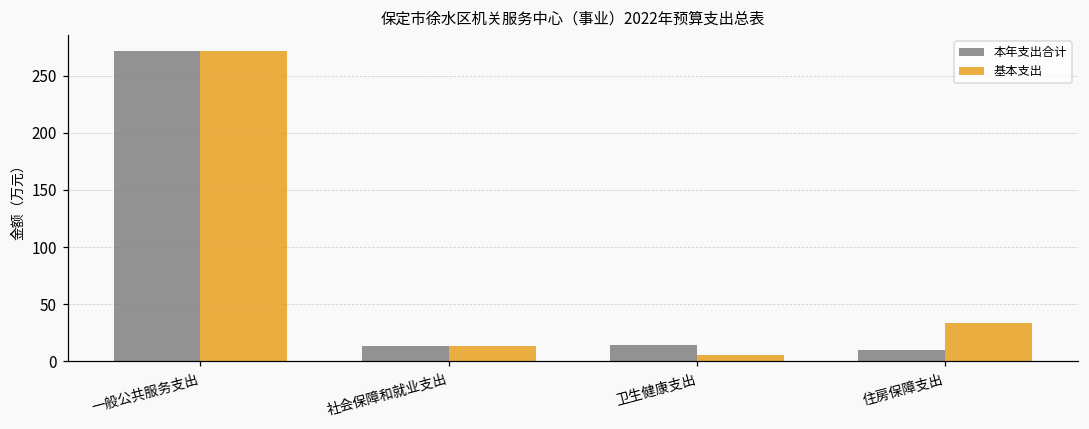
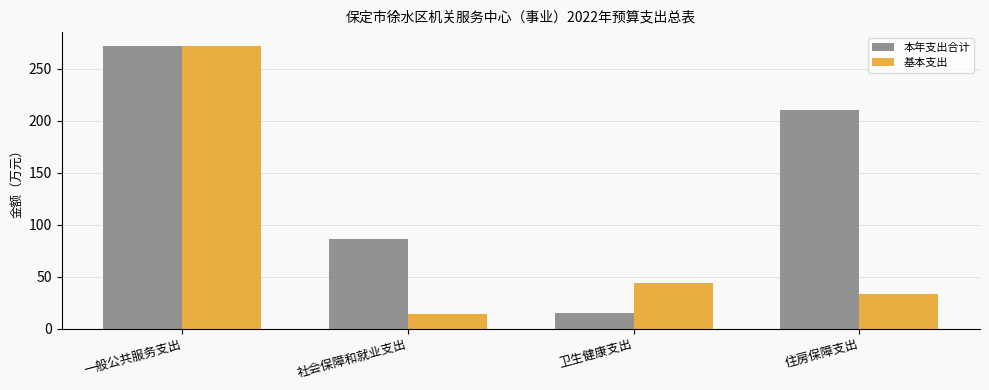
  {
    "本年支出合计": {
      "一般公共服务支出": 272,
-     "社会保障和就业支出": 14,
+     "社会保障和就业支出": 87,
      "卫生健康支出": 15,
-     "住房保障支出": 10
+     "住房保障支出": 210
    },
    "基本支出": {
      "一般公共服务支出": 272,
      "社会保障和就业支出": 14,
-     "卫生健康支出": 6,
+     "卫生健康支出": 44,
      "住房保障支出": 33
    }
  }
